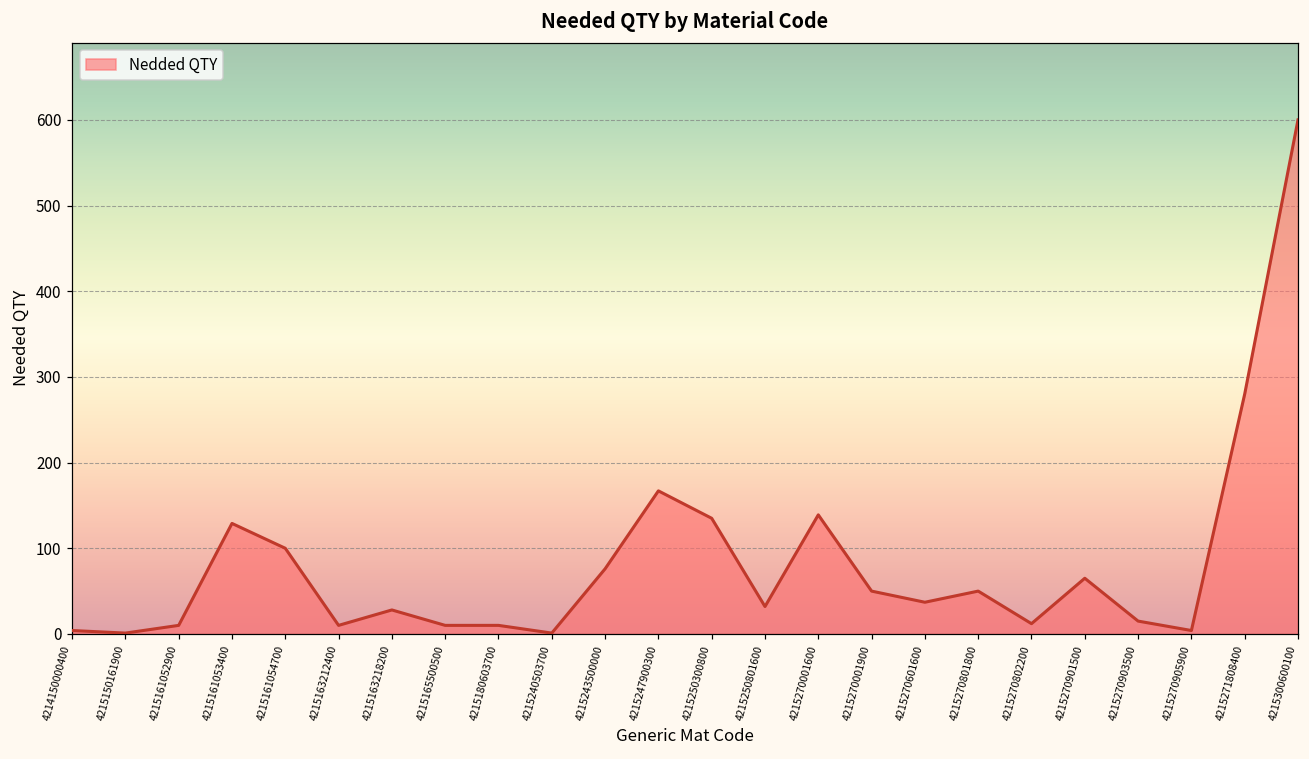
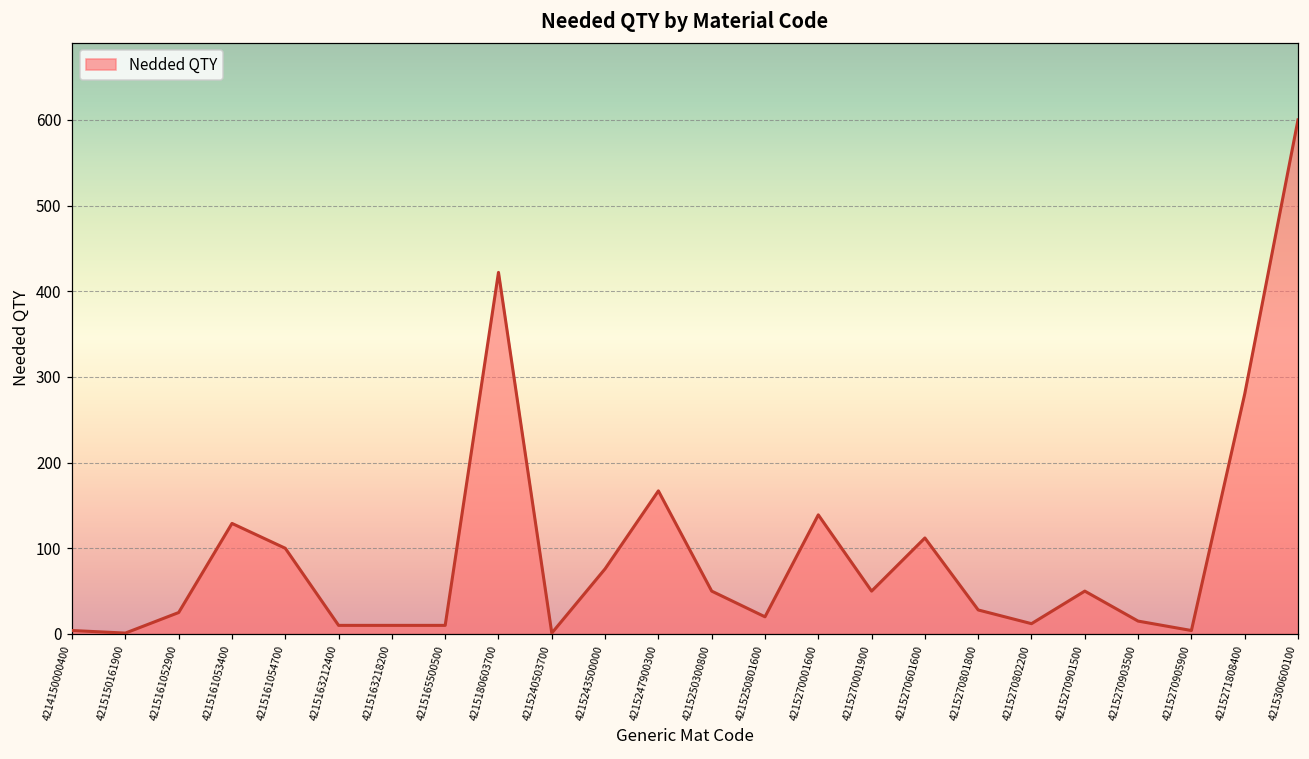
  {
    "4214150000400": 0,
    "4215150161900": 0,
-   "4215161052900": 10,
+   "4215161052900": 30,
    "4215161053400": 130,
    "4215161054700": 100,
    "4215163212400": 10,
-   "4215163218200": 30,
+   "4215163218200": 10,
    "4215165500500": 10,
-   "4215180603700": 10,
+   "4215180603700": 420,
    "4215240503700": 0,
    "4215243500000": 80,
    "4215247900300": 170,
-   "4215250300800": 140,
-   "4215250801600": 30,
+   "4215250300800": 50,
+   "4215250801600": 20,
    "4215270001600": 140,
    "4215270001900": 50,
-   "4215270601600": 40,
-   "4215270801800": 50,
+   "4215270601600": 110,
+   "4215270801800": 30,
    "4215270802200": 10,
-   "4215270901500": 70,
+   "4215270901500": 50,
    "4215270903500": 20,
    "4215270905900": 0,
    "4215271808400": 280,
    "4215300600100": 600
  }
